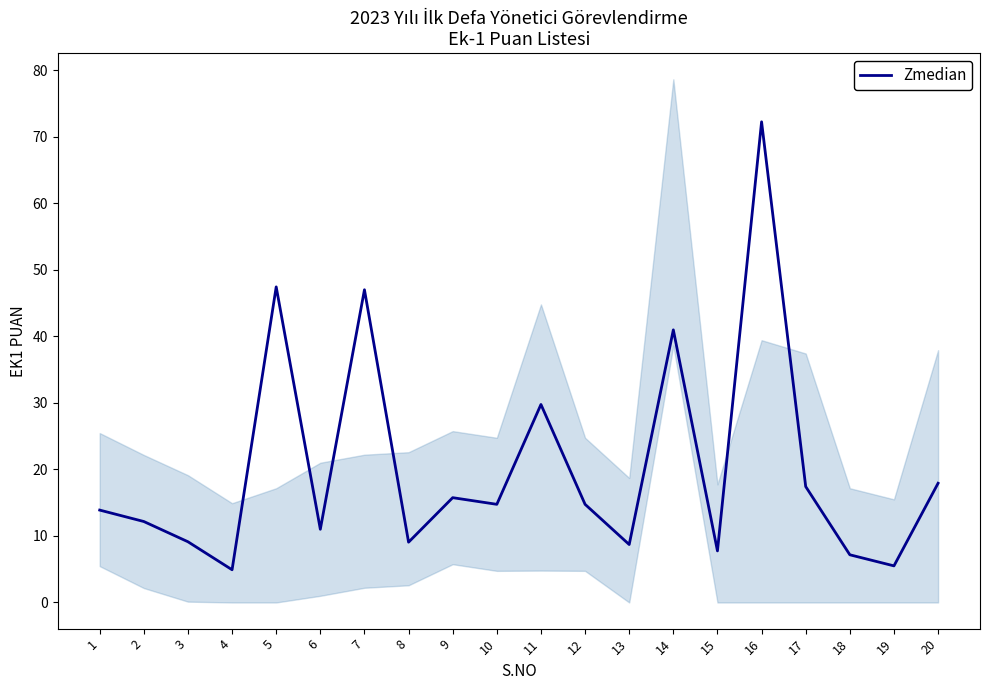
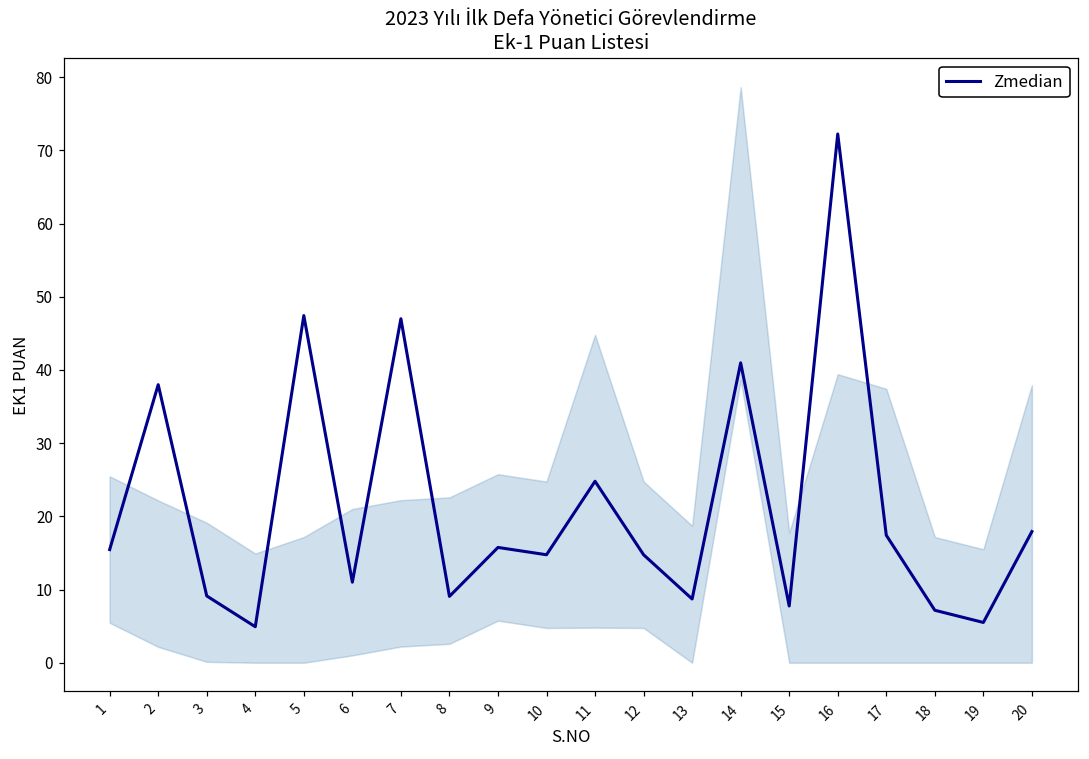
  {
    "Zmedian": {
-     "1": 14,
-     "2": 12,
+     "1": 15,
+     "2": 38,
      "3": 9,
      "4": 5,
      "5": 47,
      "6": 11,
      "7": 47,
      "8": 9,
      "9": 16,
      "10": 15,
-     "11": 30,
+     "11": 25,
      "12": 15,
      "13": 9,
      "14": 41,
      "15": 8,
      "16": 72,
      "17": 17,
      "18": 7,
      "19": 6,
      "20": 18
    }
  }
